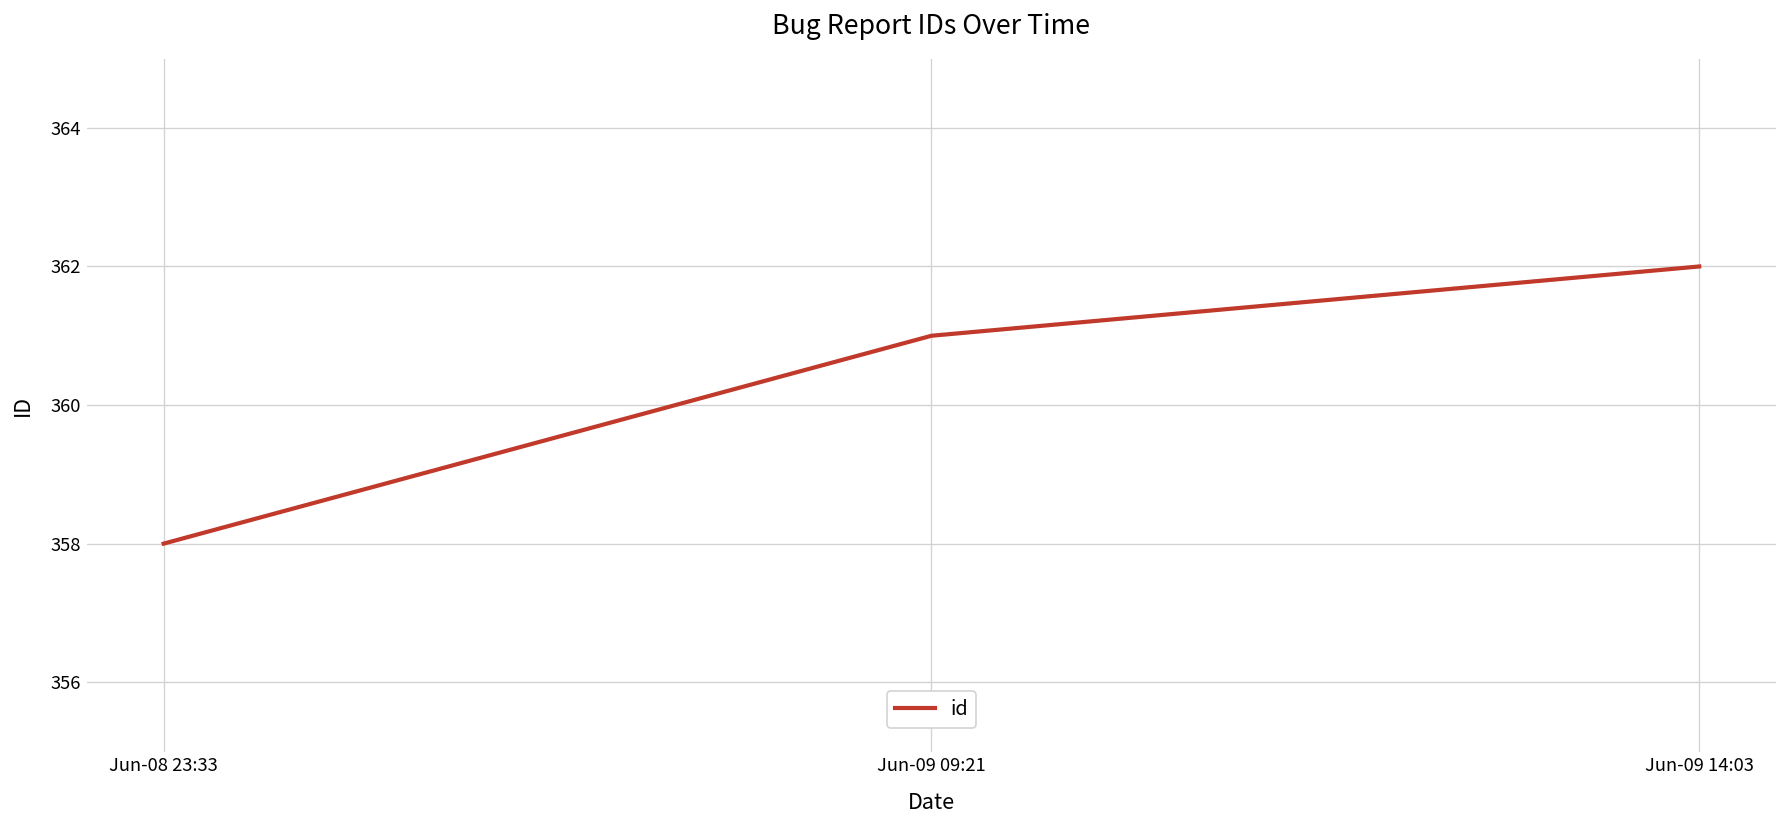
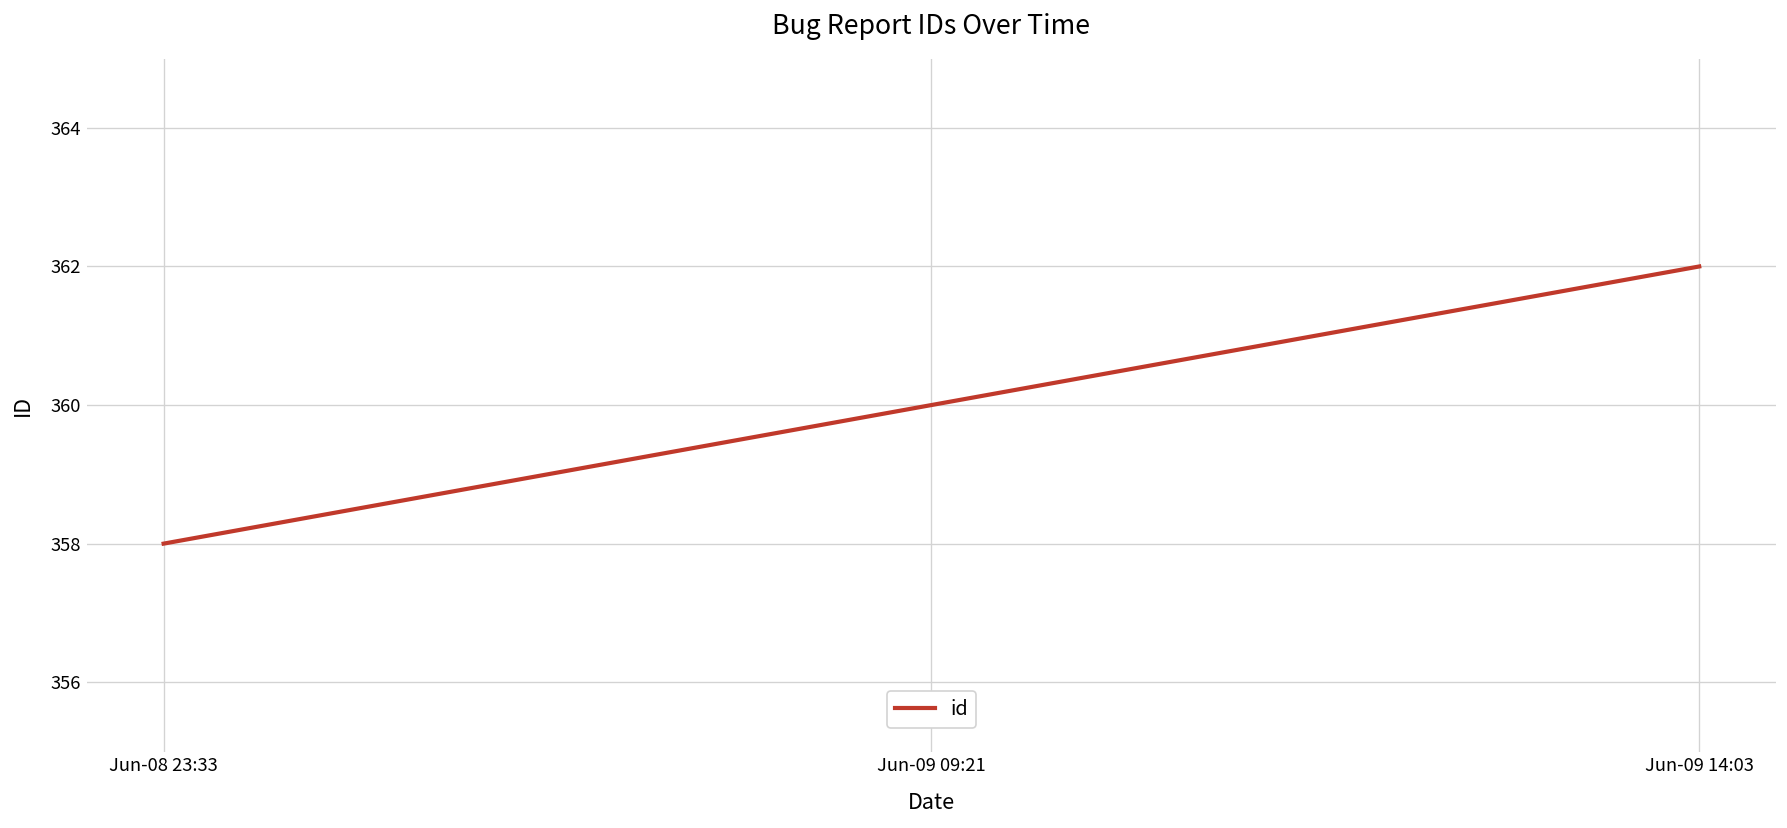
  {
    "Jun-08 23:33": 358,
-   "Jun-09 09:21": 361,
+   "Jun-09 09:21": 360,
    "Jun-09 14:03": 362
  }
